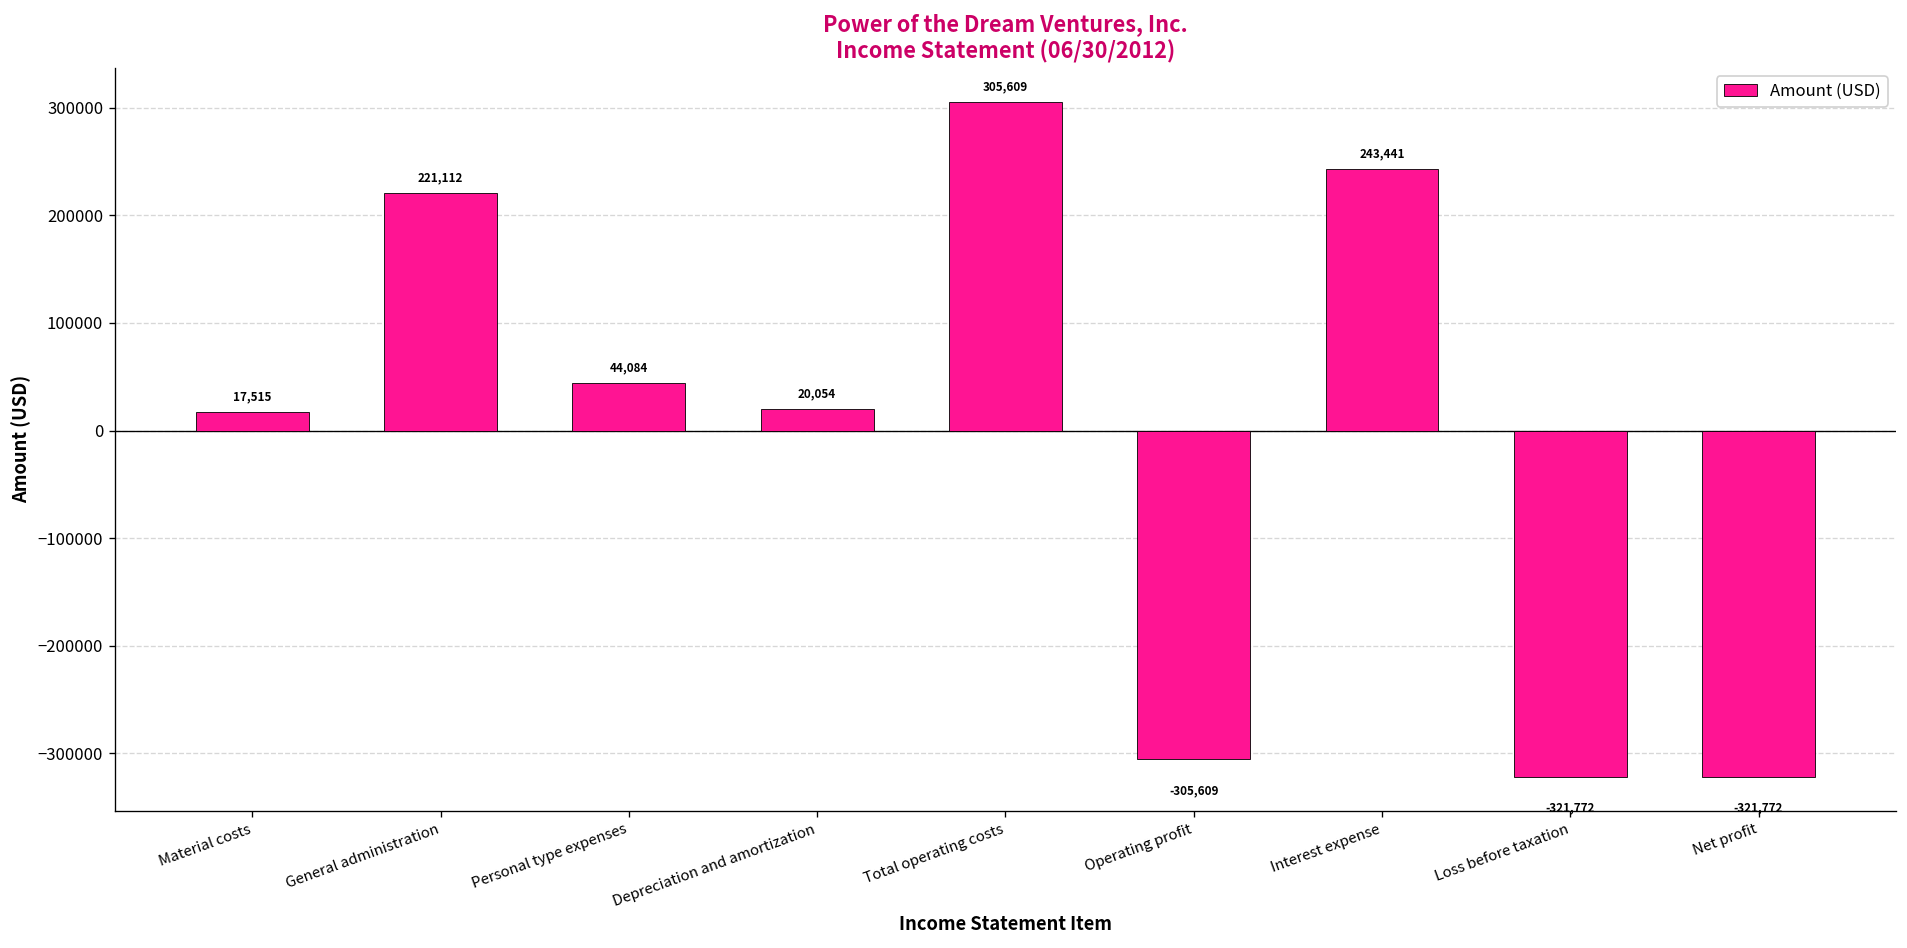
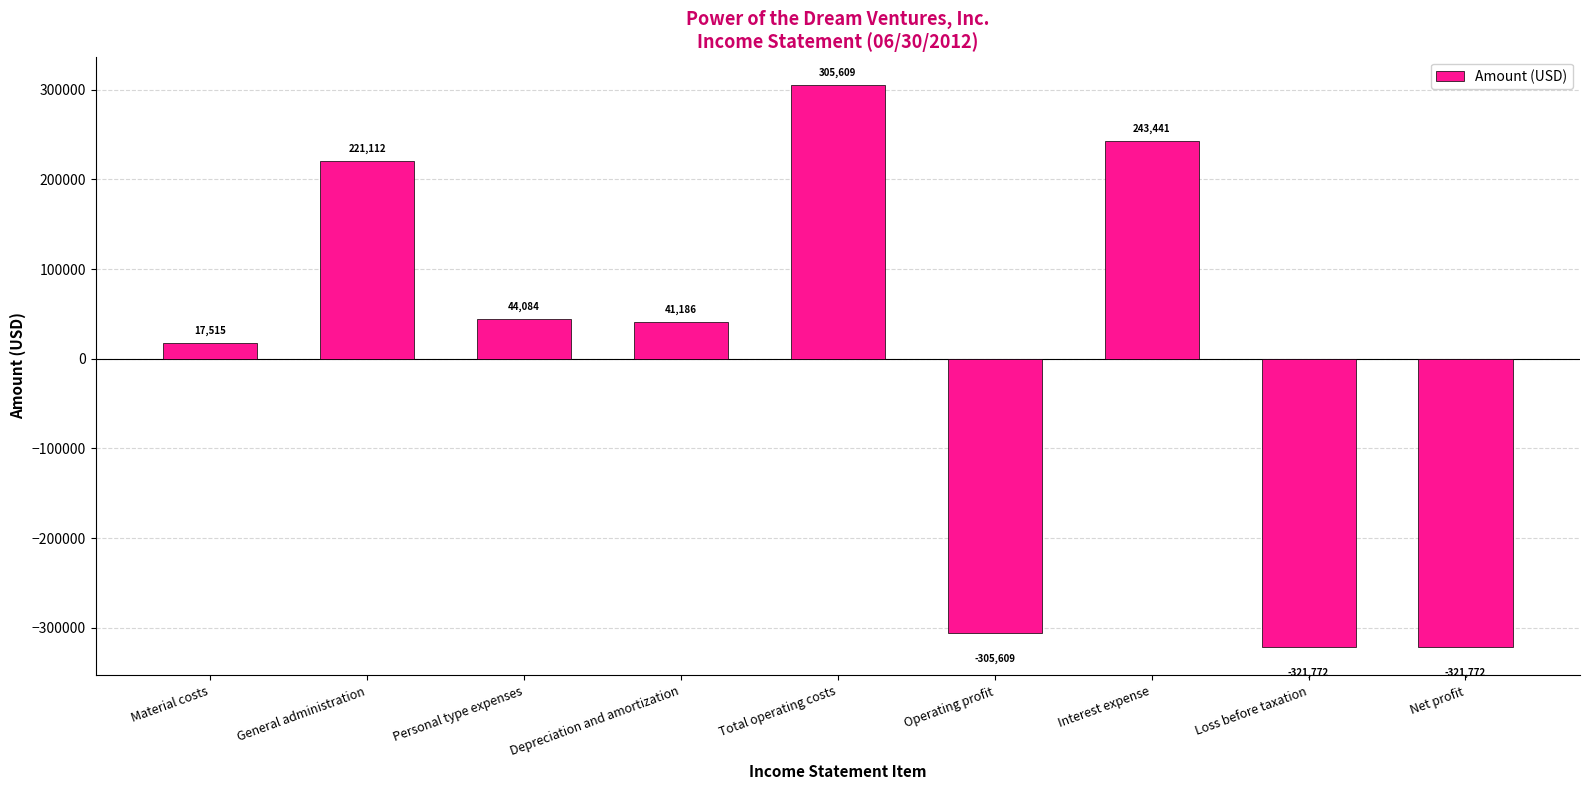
  {
    "Material costs": "17,515",
    "General administration": "221,112",
    "Personal type expenses": "44,084",
-   "Depreciation and amortization": "20,054",
+   "Depreciation and amortization": "41,186",
    "Total operating costs": "305,609",
    "Operating profit": "-305,609",
    "Interest expense": "243,441",
    "Loss before taxation": "-321,772",
    "Net profit": "-321,772"
  }
